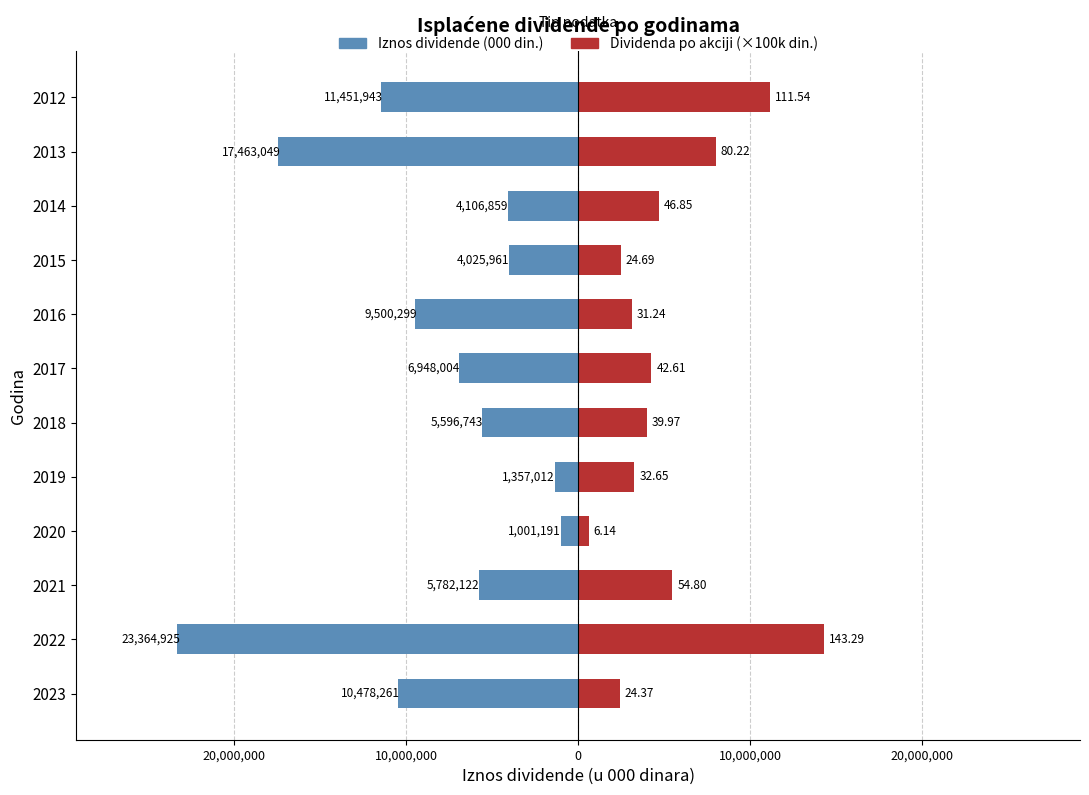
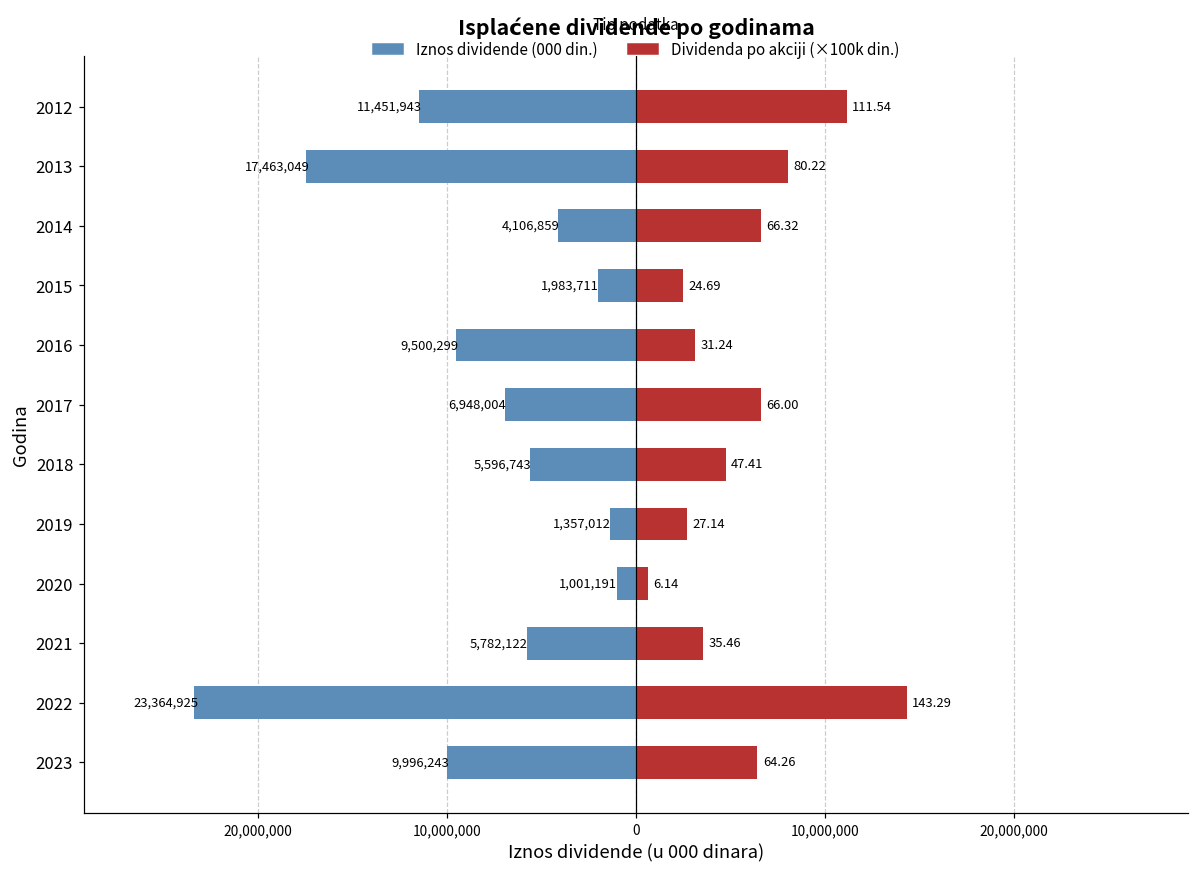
  {
    "Iznos dividende (000 din.)": {
-     "2015": "4,025,961",
-     "2023": "10,478,261"
+     "2015": "1,983,711",
+     "2023": "9,996,243"
    },
    "Dividenda po akciji (×100k din.)": {
-     "2014": "46.85",
-     "2017": "42.61",
-     "2018": "39.97",
-     "2019": "32.65",
-     "2021": "54.80",
-     "2023": "24.37"
+     "2014": "66.32",
+     "2017": "66.00",
+     "2018": "47.41",
+     "2019": "27.14",
+     "2021": "35.46",
+     "2023": "64.26"
    }
  }
